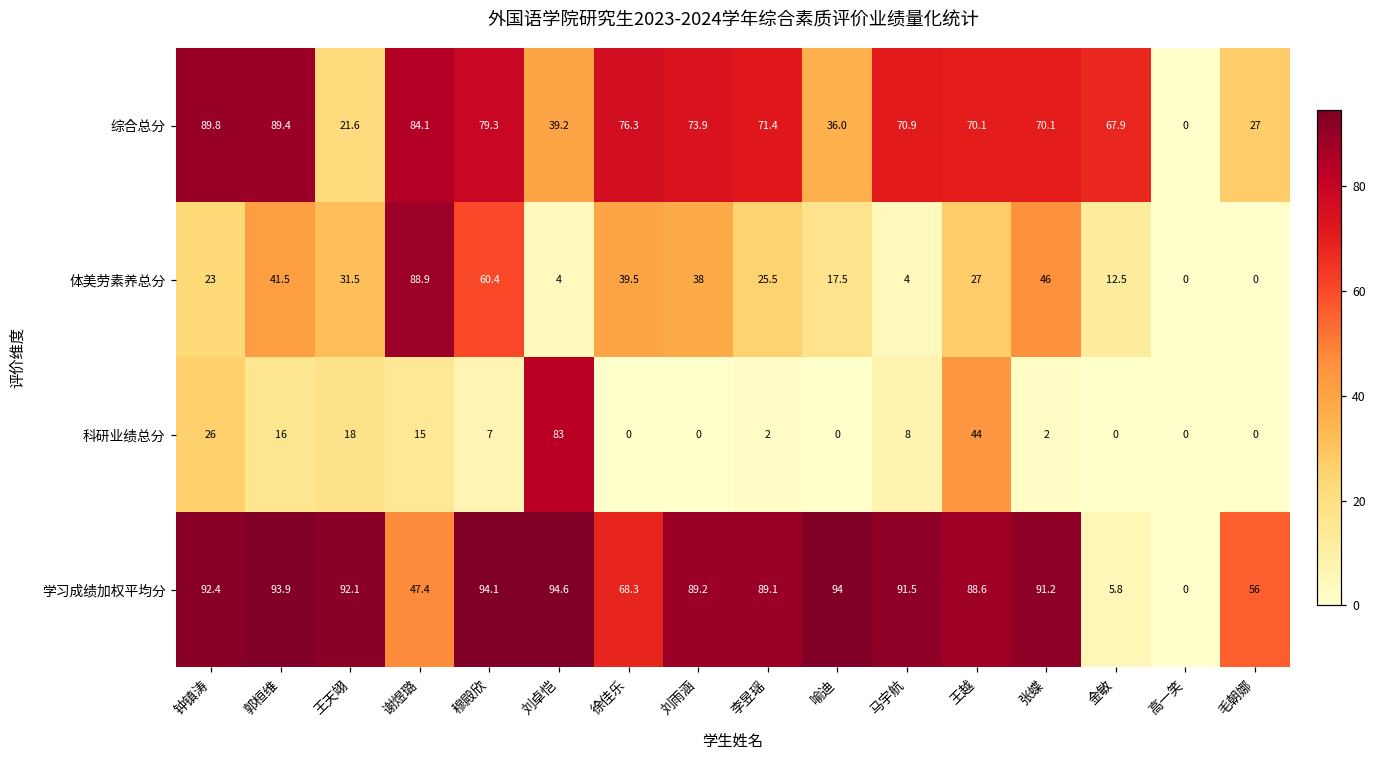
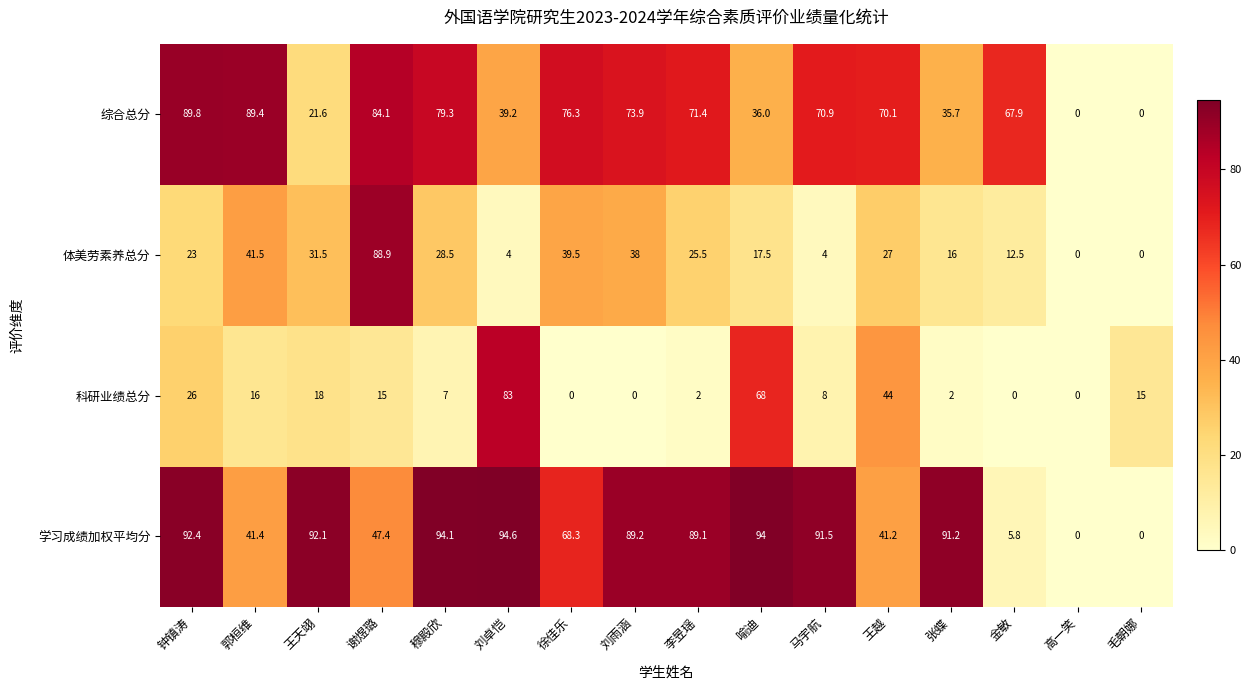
  {
    "综合总分": {
      "钟镇涛": 89.8,
      "郭桓维": 89.4,
      "王天翊": 21.6,
      "谢煜璐": 84.1,
      "穆殿欣": 79.3,
      "刘卓恺": 39.2,
      "徐佳乐": 76.3,
      "刘雨涵": 73.9,
      "李昱瑶": 71.4,
      "喻迪": 36.0,
      "马宇航": 70.9,
      "王越": 70.1,
-     "张蝶": 70.1,
+     "张蝶": 35.7,
      "金敏": 67.9,
      "高一笑": 0,
-     "毛朝娜": 27
+     "毛朝娜": 0
    },
    "体美劳素养总分": {
      "钟镇涛": 23,
      "郭桓维": 41.5,
      "王天翊": 31.5,
      "谢煜璐": 88.9,
-     "穆殿欣": 60.4,
+     "穆殿欣": 28.5,
      "刘卓恺": 4,
      "徐佳乐": 39.5,
      "刘雨涵": 38,
      "李昱瑶": 25.5,
      "喻迪": 17.5,
      "马宇航": 4,
      "王越": 27,
-     "张蝶": 46,
+     "张蝶": 16,
      "金敏": 12.5,
      "高一笑": 0,
      "毛朝娜": 0
    },
    "科研业绩总分": {
      "钟镇涛": 26,
      "郭桓维": 16,
      "王天翊": 18,
      "谢煜璐": 15,
      "穆殿欣": 7,
      "刘卓恺": 83,
      "徐佳乐": 0,
      "刘雨涵": 0,
      "李昱瑶": 2,
-     "喻迪": 0,
+     "喻迪": 68,
      "马宇航": 8,
      "王越": 44,
      "张蝶": 2,
      "金敏": 0,
      "高一笑": 0,
-     "毛朝娜": 0
+     "毛朝娜": 15
    },
    "学习成绩加权平均分": {
      "钟镇涛": 92.4,
-     "郭桓维": 93.9,
+     "郭桓维": 41.4,
      "王天翊": 92.1,
      "谢煜璐": 47.4,
      "穆殿欣": 94.1,
      "刘卓恺": 94.6,
      "徐佳乐": 68.3,
      "刘雨涵": 89.2,
      "李昱瑶": 89.1,
      "喻迪": 94,
      "马宇航": 91.5,
-     "王越": 88.6,
+     "王越": 41.2,
      "张蝶": 91.2,
      "金敏": 5.8,
      "高一笑": 0,
-     "毛朝娜": 56
+     "毛朝娜": 0
    }
  }
